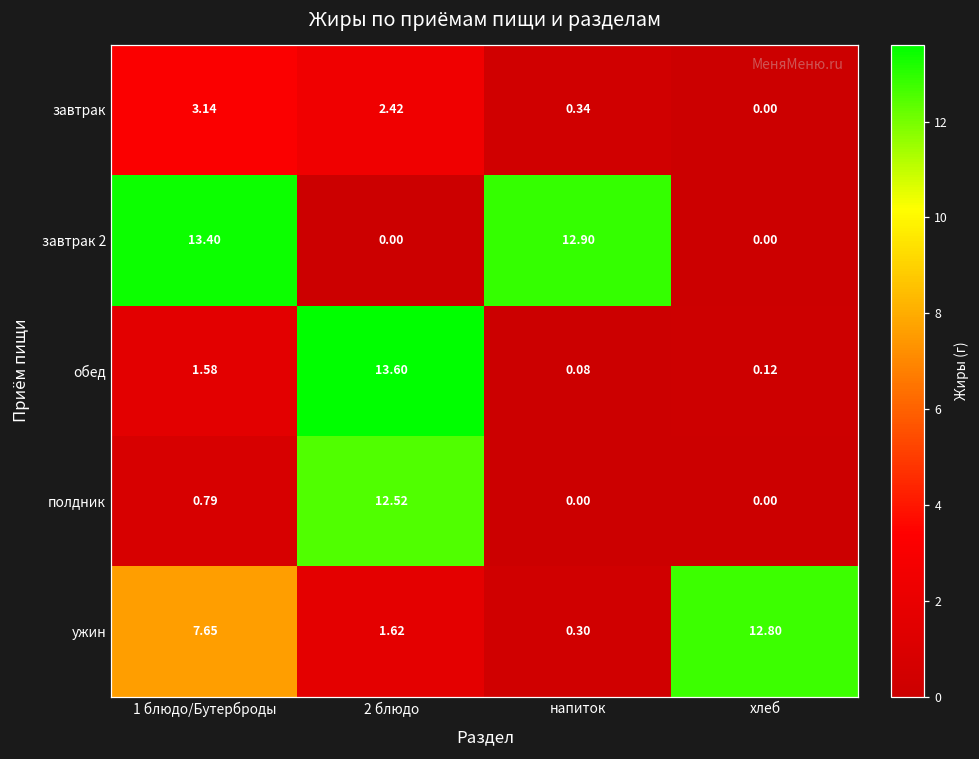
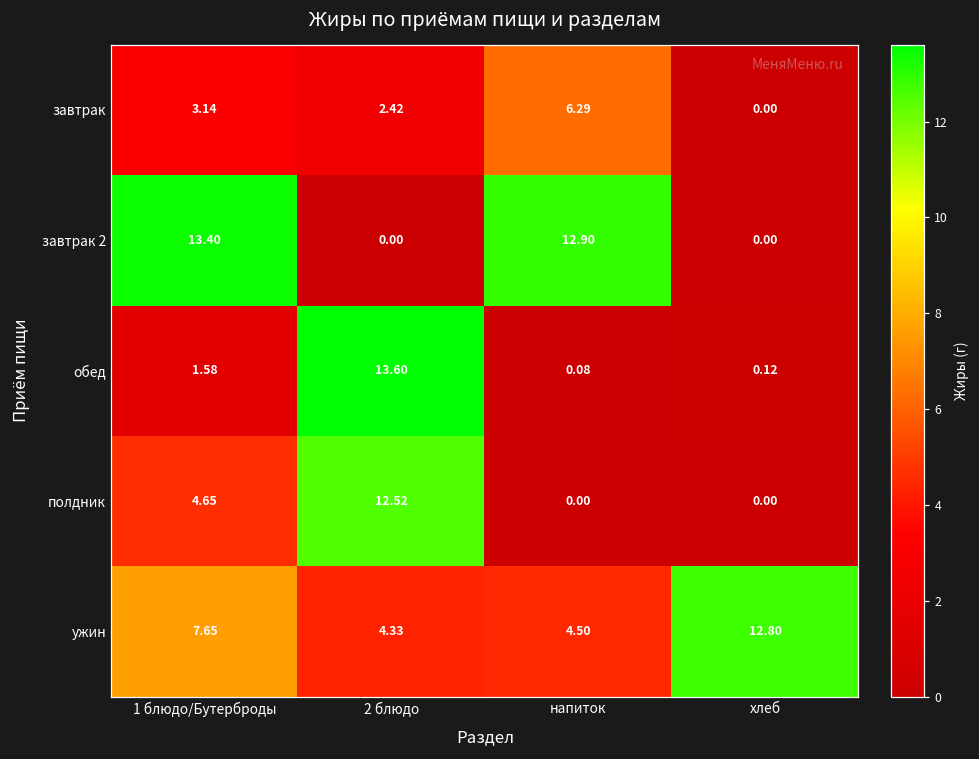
  {
    "завтрак": {
      "1 блюдо/Бутерброды": 3.14,
      "2 блюдо": 2.42,
-     "напиток": 0.34
+     "напиток": 6.29
    },
    "завтрак 2": {
      "1 блюдо/Бутерброды": 13.40,
      "2 блюдо": 0.00,
      "напиток": 12.90,
      "хлеб": 0.00
    },
    "обед": {
      "1 блюдо/Бутерброды": 1.58,
      "2 блюдо": 13.60,
      "напиток": 0.08,
      "хлеб": 0.12
    },
    "полдник": {
-     "1 блюдо/Бутерброды": 0.79,
+     "1 блюдо/Бутерброды": 4.65,
      "2 блюдо": 12.52,
      "напиток": 0.00,
      "хлеб": 0.00
    },
    "ужин": {
      "1 блюдо/Бутерброды": 7.65,
-     "2 блюдо": 1.62,
-     "напиток": 0.30,
+     "2 блюдо": 4.33,
+     "напиток": 4.50,
      "хлеб": 12.80
    }
  }
